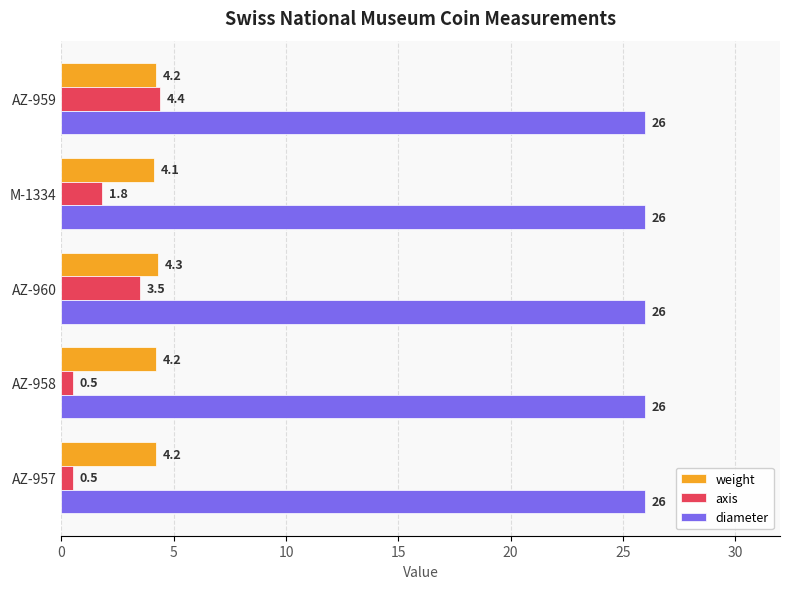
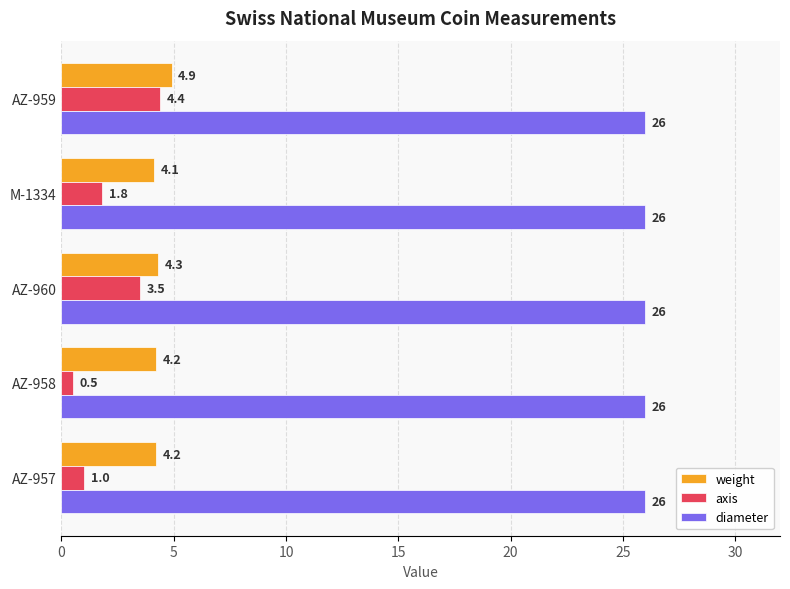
  {
    "weight": {
-     "AZ-959": 4.2,
+     "AZ-959": 4.9,
      "M-1334": 4.1,
      "AZ-960": 4.3,
      "AZ-958": 4.2,
      "AZ-957": 4.2
    },
    "axis": {
      "AZ-959": 4.4,
      "M-1334": 1.8,
      "AZ-960": 3.5,
      "AZ-958": 0.5,
-     "AZ-957": 0.5
+     "AZ-957": 1.0
    },
    "diameter": {
      "AZ-959": 26,
      "M-1334": 26,
      "AZ-960": 26,
      "AZ-958": 26,
      "AZ-957": 26
    }
  }
